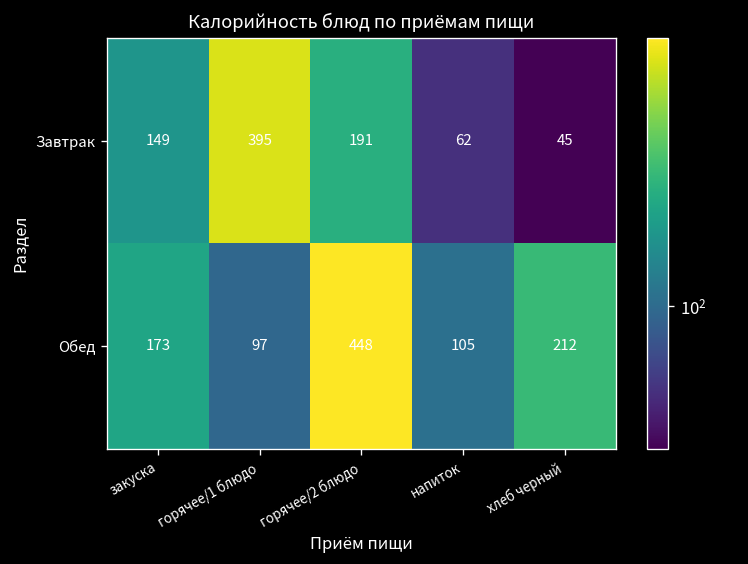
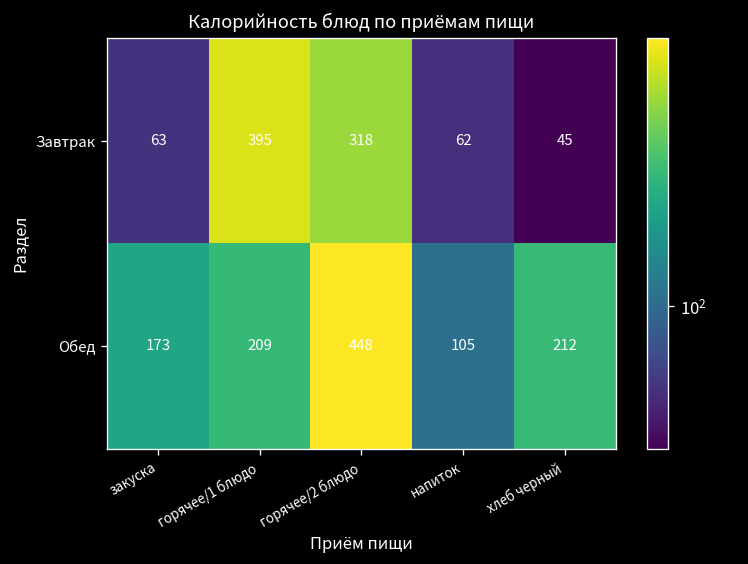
  {
    "Завтрак": {
-     "закуска": 149,
+     "закуска": 63,
      "горячее/1 блюдо": 395,
-     "горячее/2 блюдо": 191,
+     "горячее/2 блюдо": 318,
      "напиток": 62,
      "хлеб черный": 45
    },
    "Обед": {
      "закуска": 173,
-     "горячее/1 блюдо": 97,
+     "горячее/1 блюдо": 209,
      "горячее/2 блюдо": 448,
      "напиток": 105,
      "хлеб черный": 212
    }
  }
